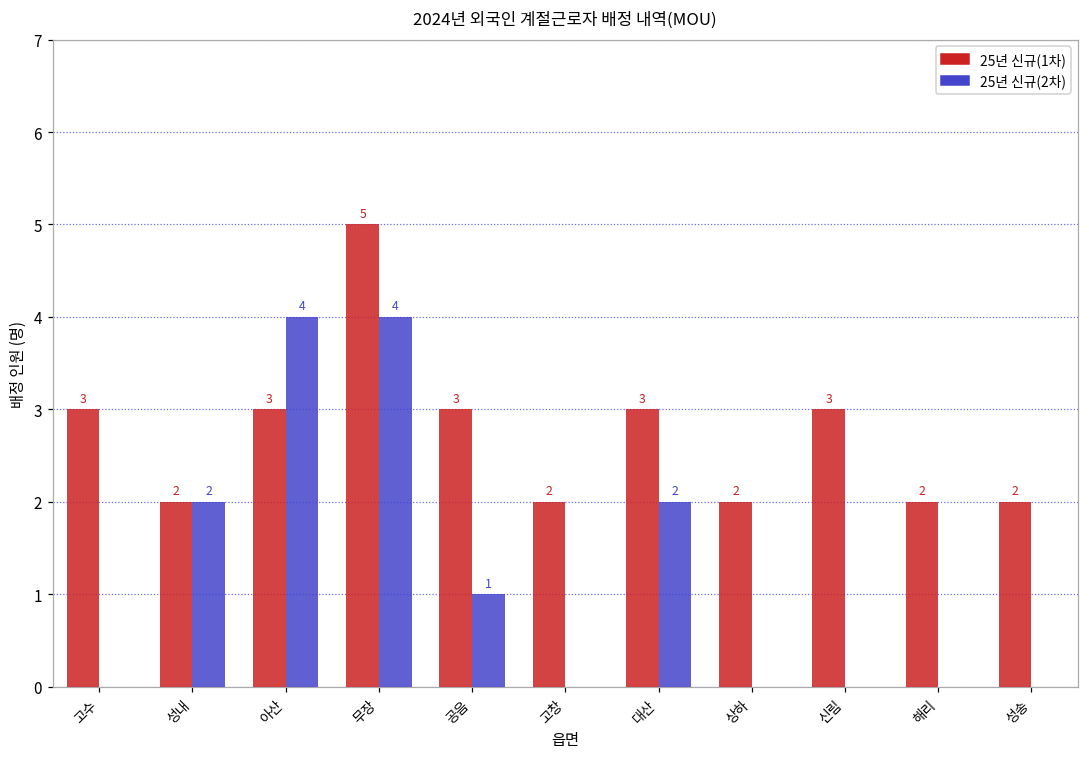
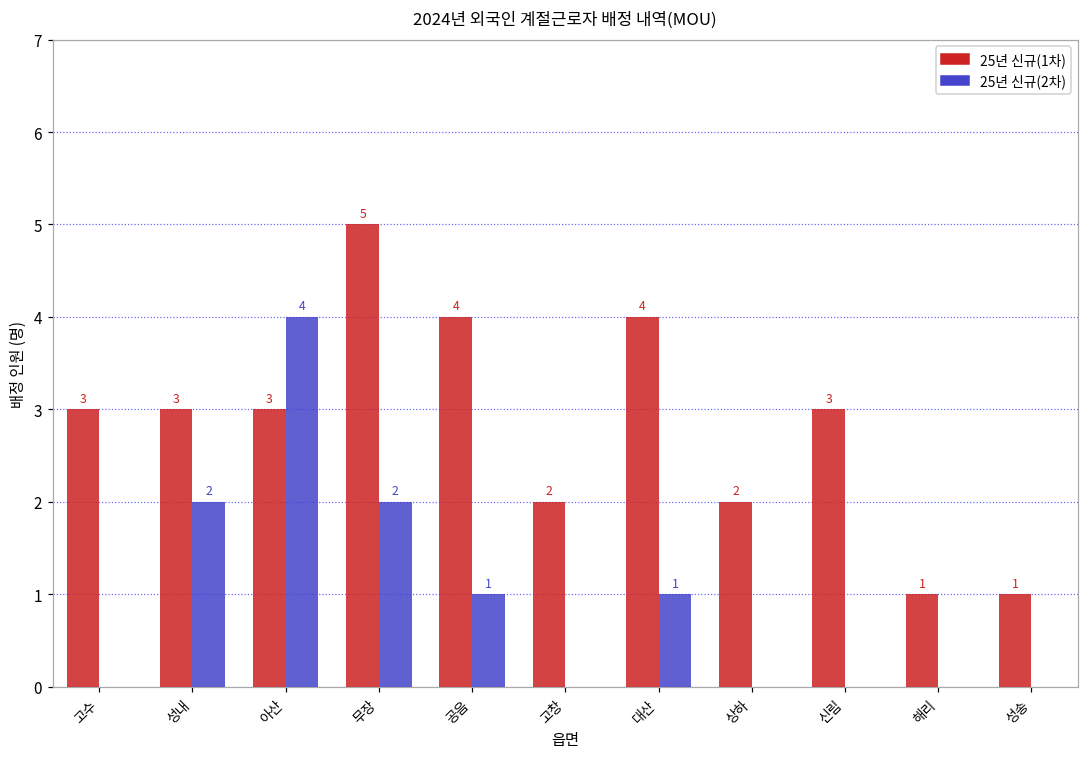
  {
    "25년 신규(1차)": {
      "고수": 3,
-     "성내": 2,
+     "성내": 3,
      "아산": 3,
      "무장": 5,
-     "공음": 3,
+     "공음": 4,
      "고창": 2,
-     "대산": 3,
+     "대산": 4,
      "상하": 2,
      "신림": 3,
-     "해리": 2,
-     "성송": 2
+     "해리": 1,
+     "성송": 1
    },
    "25년 신규(2차)": {
      "성내": 2,
      "아산": 4,
-     "무장": 4,
+     "무장": 2,
      "공음": 1,
-     "대산": 2
+     "대산": 1
    }
  }
